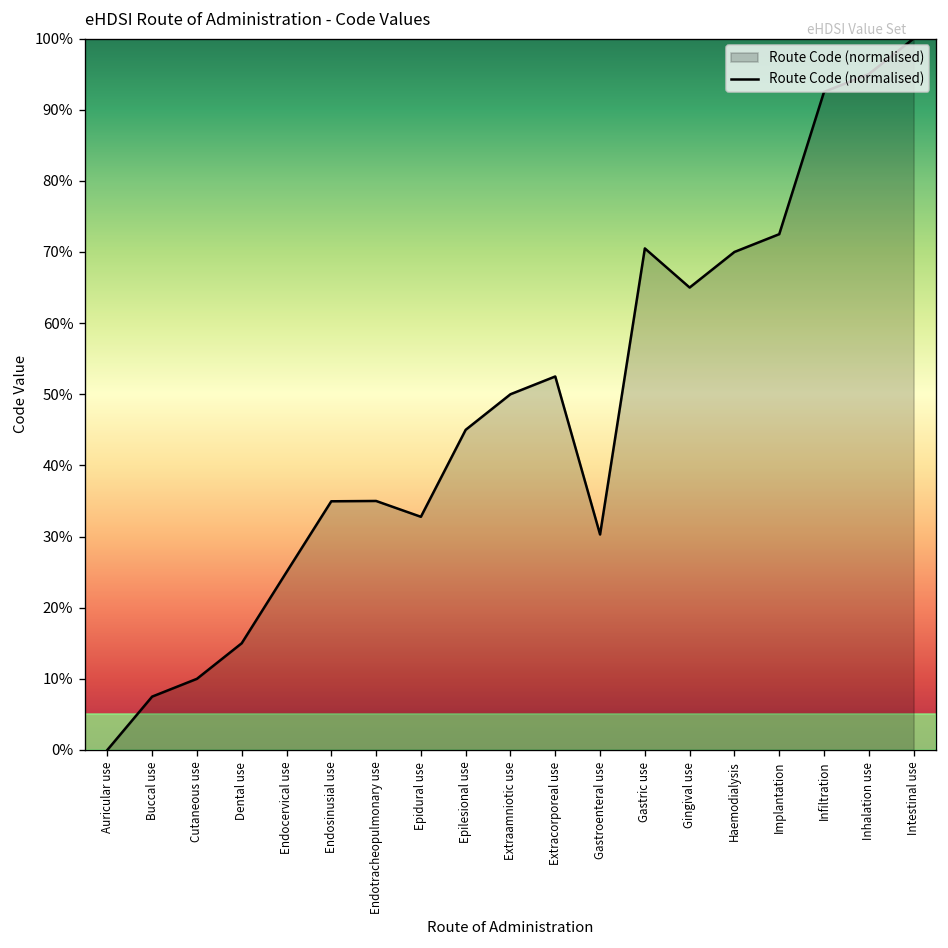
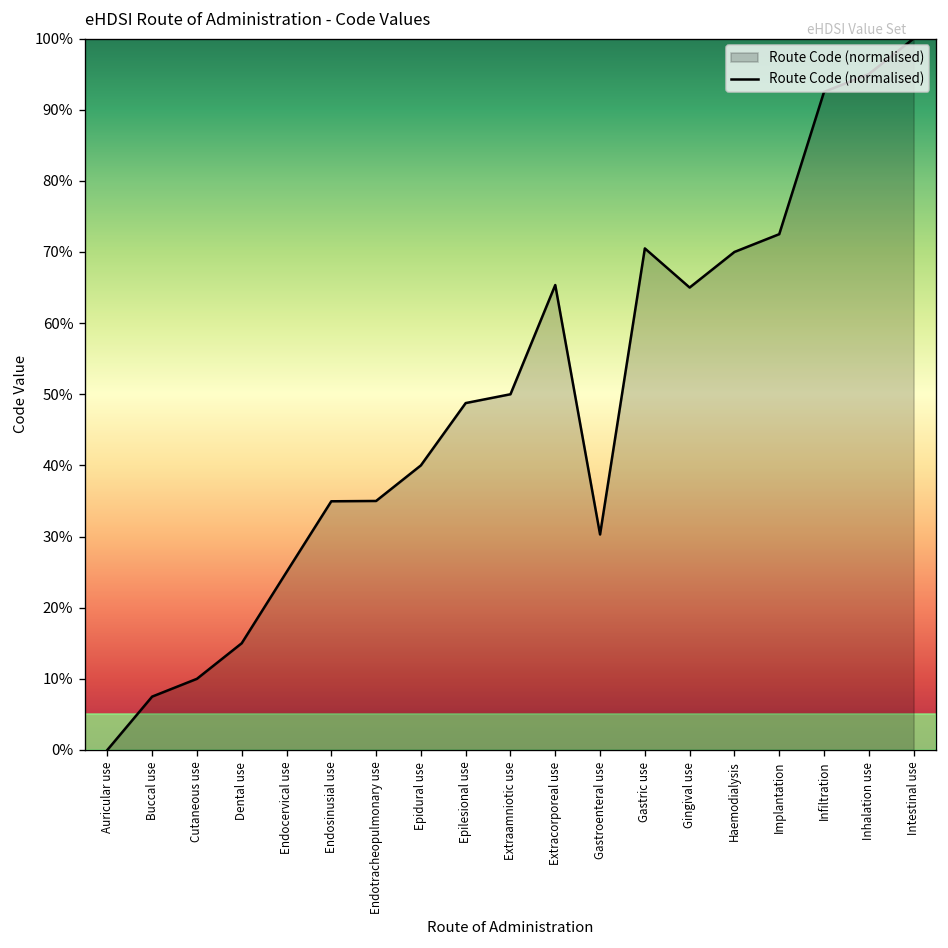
  {
    "Buccal use": "8%",
    "Cutaneous use": "10%",
    "Dental use": "15%",
    "Endocervical use": "25%",
    "Endosinusial use": "35%",
    "Endotracheopulmonary use": "35%",
-   "Epidural use": "33%",
-   "Epilesional use": "45%",
+   "Epidural use": "40%",
+   "Epilesional use": "49%",
    "Extraamniotic use": "50%",
-   "Extracorporeal use": "53%",
+   "Extracorporeal use": "65%",
    "Gastroenteral use": "30%",
    "Gastric use": "71%",
    "Gingival use": "65%",
    "Haemodialysis": "70%",
    "Implantation": "73%",
    "Infiltration": "93%",
    "Intestinal use": "100%"
  }
